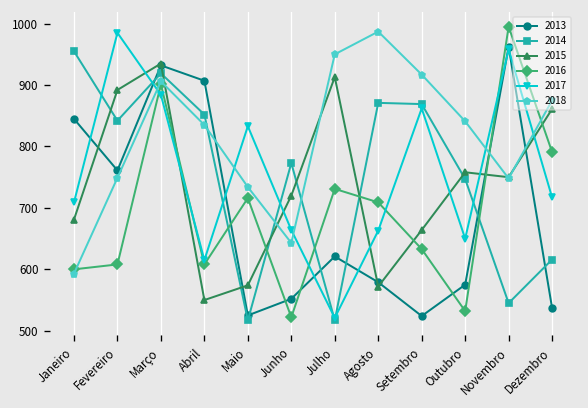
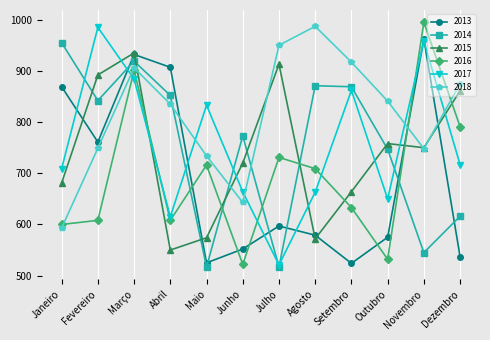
  {
    "2013": {
-     "Janeiro": 850,
+     "Janeiro": 870,
      "Fevereiro": 760,
      "Abril": 910,
      "Maio": 530,
      "Junho": 550,
-     "Julho": 620,
+     "Julho": 600,
      "Agosto": 580,
      "Setembro": 520,
      "Outubro": 580,
      "Dezembro": 540
    },
    "2018": {
      "Janeiro": 590,
      "Fevereiro": 750,
      "Março": 910,
      "Abril": 840,
      "Maio": 730,
      "Junho": 640,
      "Julho": 950,
      "Agosto": 990,
      "Setembro": 920,
      "Outubro": 840
    }
  }
